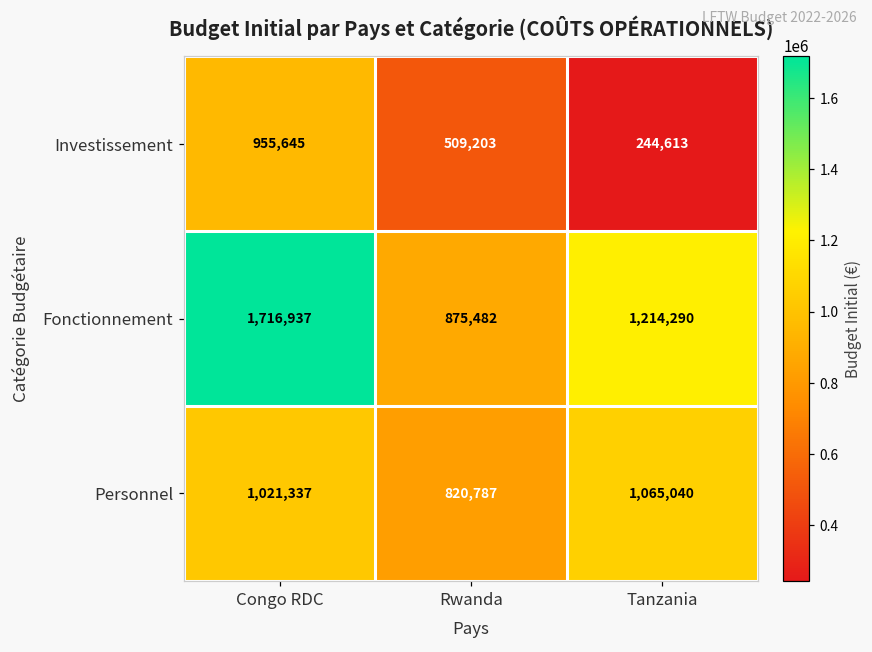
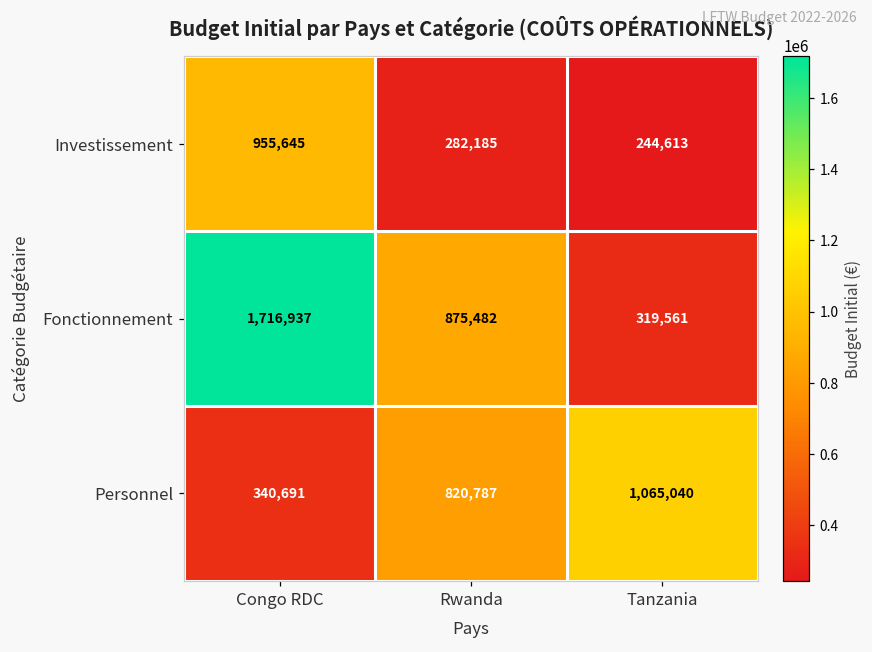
  {
    "Investissement": {
      "Congo RDC": "955,645",
-     "Rwanda": "509,203",
+     "Rwanda": "282,185",
      "Tanzania": "244,613"
    },
    "Fonctionnement": {
      "Congo RDC": "1,716,937",
      "Rwanda": "875,482",
-     "Tanzania": "1,214,290"
+     "Tanzania": "319,561"
    },
    "Personnel": {
-     "Congo RDC": "1,021,337",
+     "Congo RDC": "340,691",
      "Rwanda": "820,787",
      "Tanzania": "1,065,040"
    }
  }
